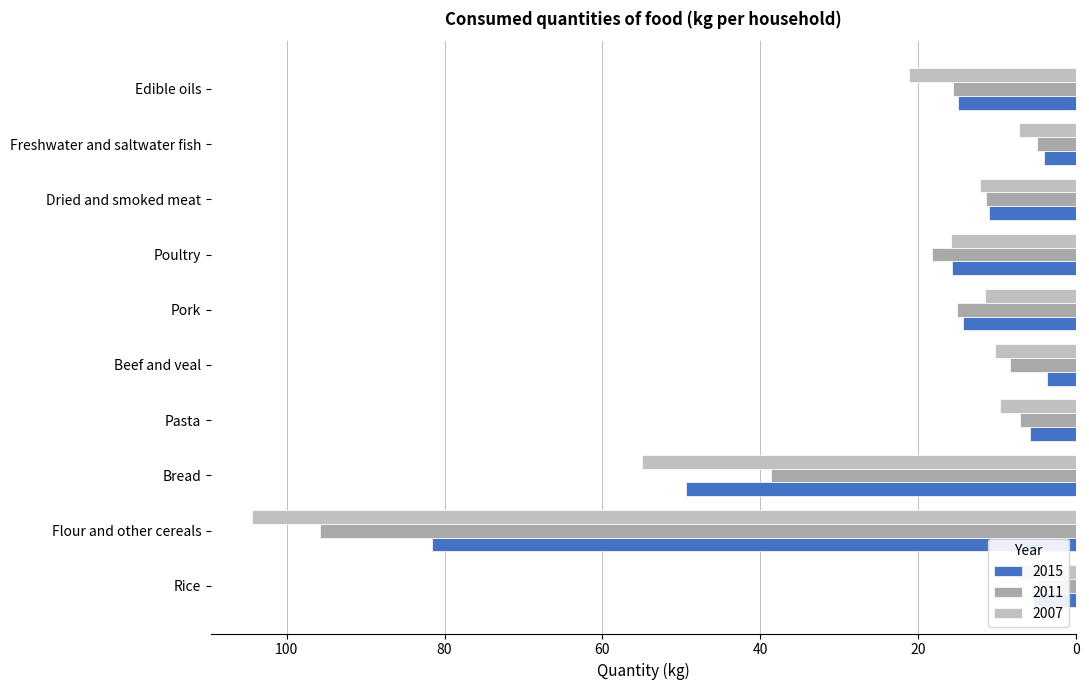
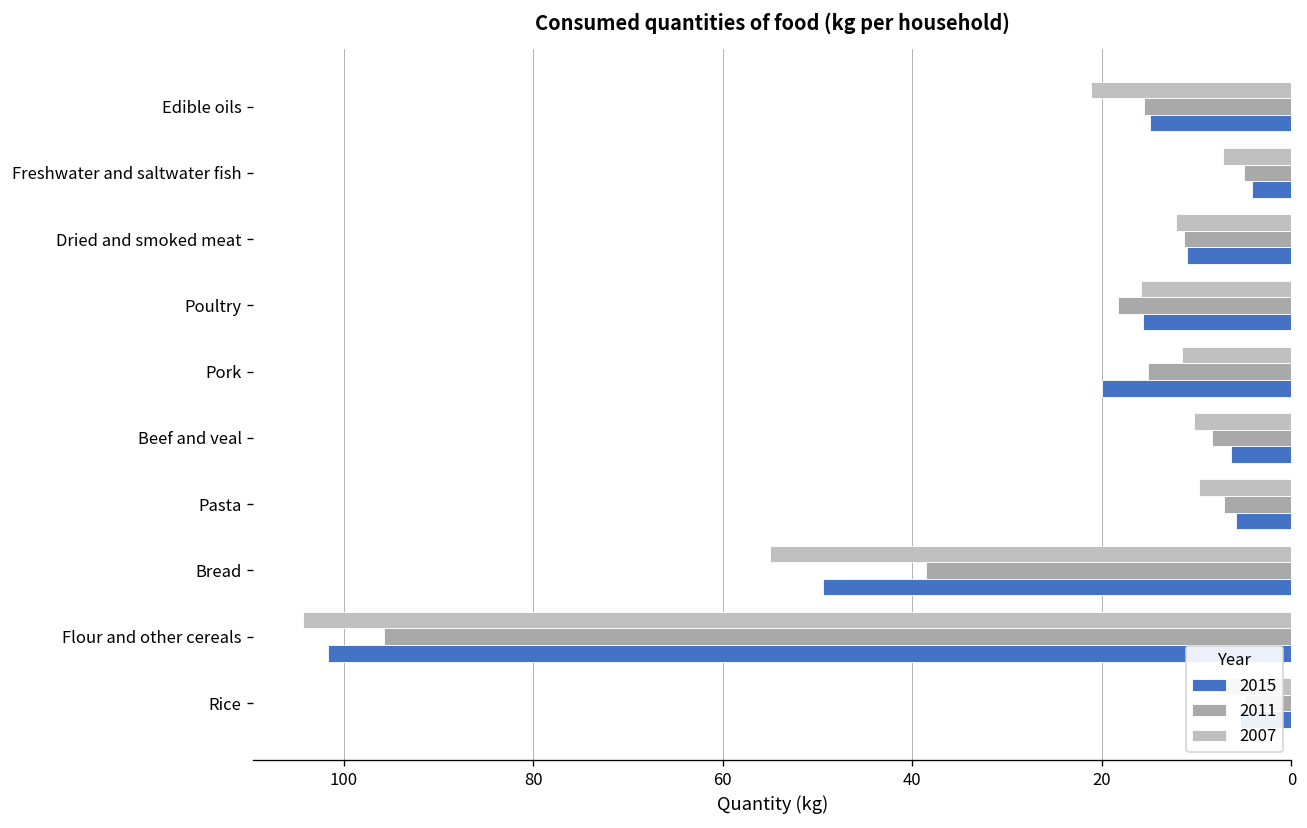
  {
    "2015": {
      "Edible oils": 15,
      "Freshwater and saltwater fish": 4,
      "Dried and smoked meat": 11,
      "Poultry": 16,
-     "Pork": 14,
-     "Beef and veal": 4,
+     "Pork": 20,
+     "Beef and veal": 6,
      "Pasta": 6,
      "Bread": 49,
-     "Flour and other cereals": 82
+     "Flour and other cereals": 102
    }
  }
